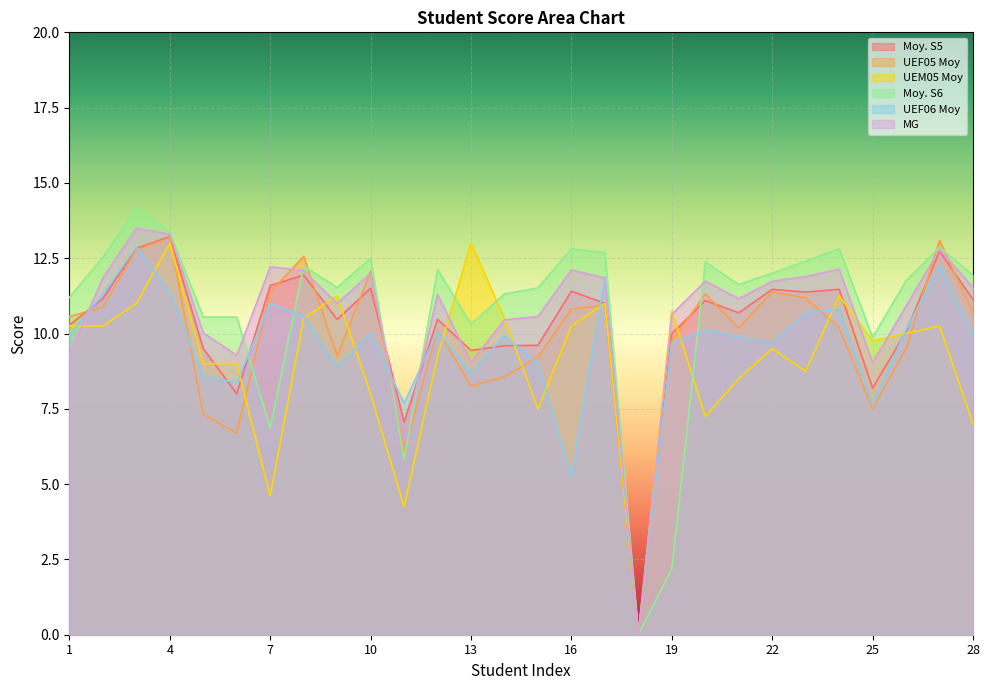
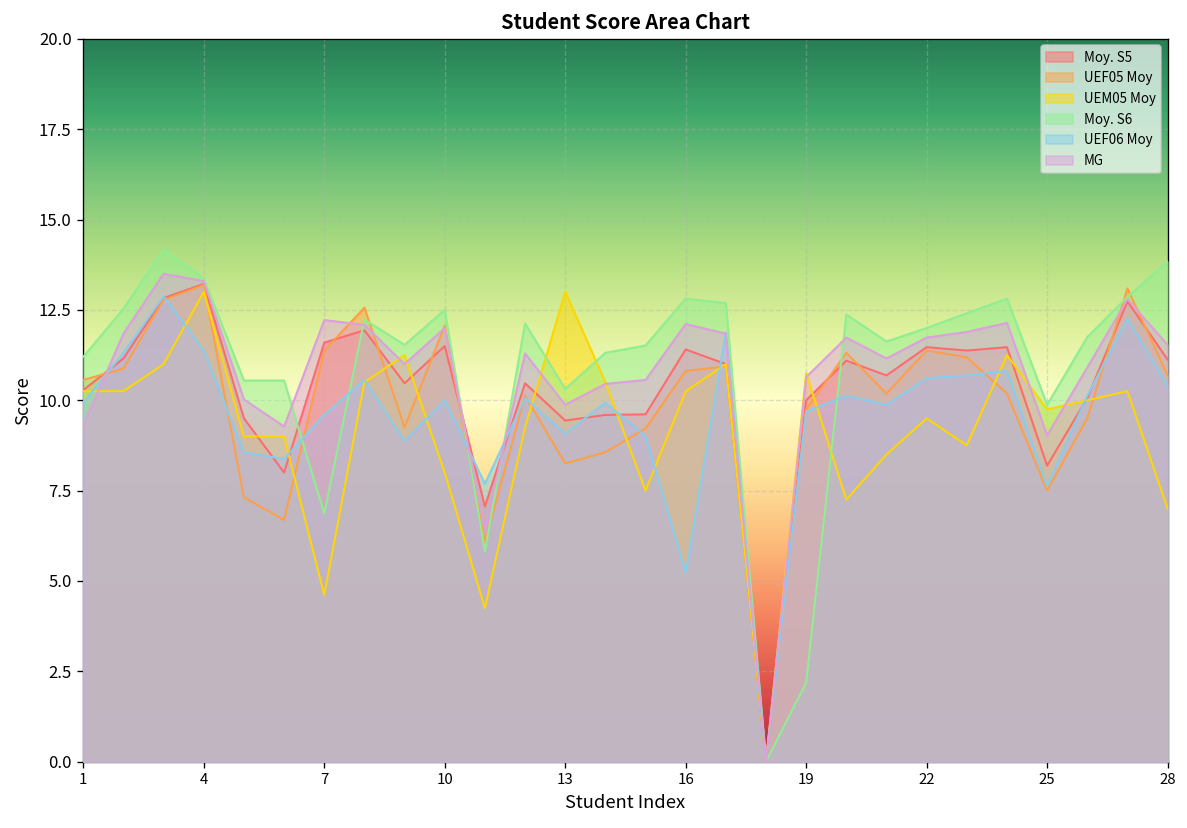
  {
    "UEM05 Moy": {
      "4": 13.0,
      "7": 4.6,
      "10": 8.0,
      "13": 13.0,
      "16": 10.3,
      "19": 10.8,
      "22": 9.5,
      "25": 9.8,
      "28": 7.0
    },
    "Moy. S6": {
      "1": 11.2,
      "7": 6.9,
      "10": 12.5,
      "13": 10.3,
      "16": 12.8,
      "19": 2.2,
      "22": 12.0,
      "25": 9.9,
-     "28": 11.9
+     "28": 13.8
    },
    "UEF06 Moy": {
      "1": 9.9,
      "4": 11.4,
-     "7": 11.0,
+     "7": 9.6,
      "10": 10.0,
-     "13": 8.7,
+     "13": 9.1,
      "16": 5.2,
-     "22": 9.7,
+     "22": 10.6,
      "25": 7.6,
-     "28": 9.9
+     "28": 10.4
    },
    "MG": {
      "1": 9.3,
      "7": 12.2,
-     "13": 9.0,
+     "13": 9.9,
      "16": 12.1,
      "19": 10.6,
      "22": 11.7,
      "25": 9.0,
      "28": 11.5
    }
  }
